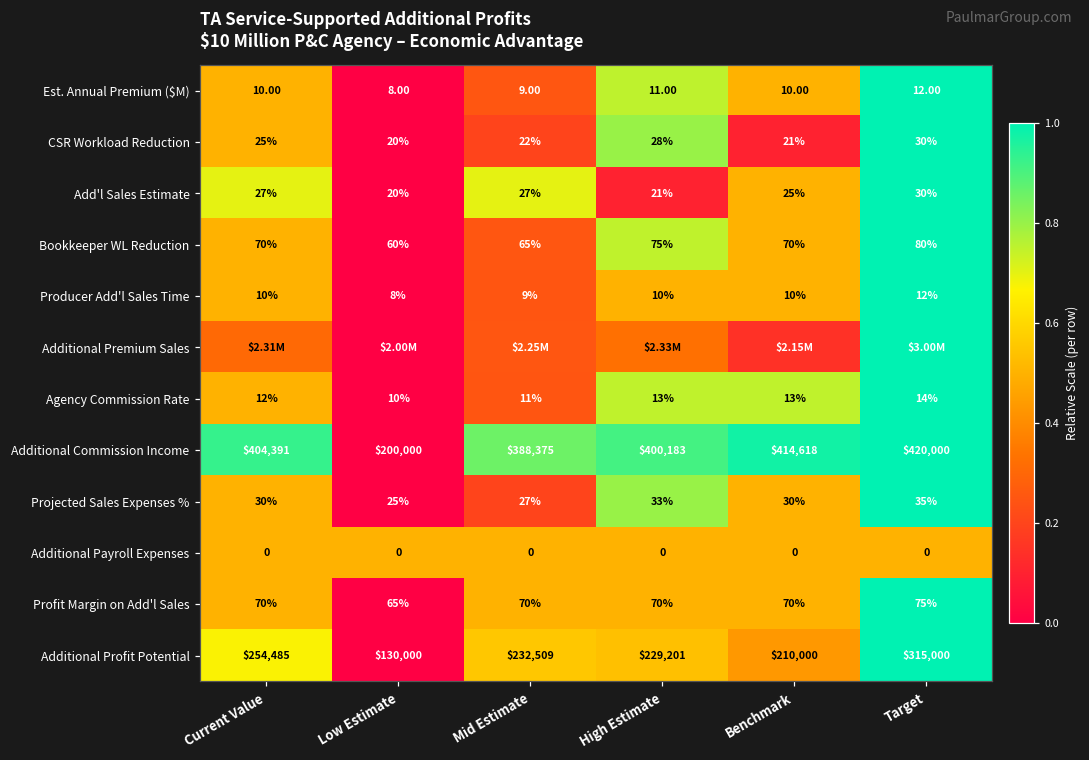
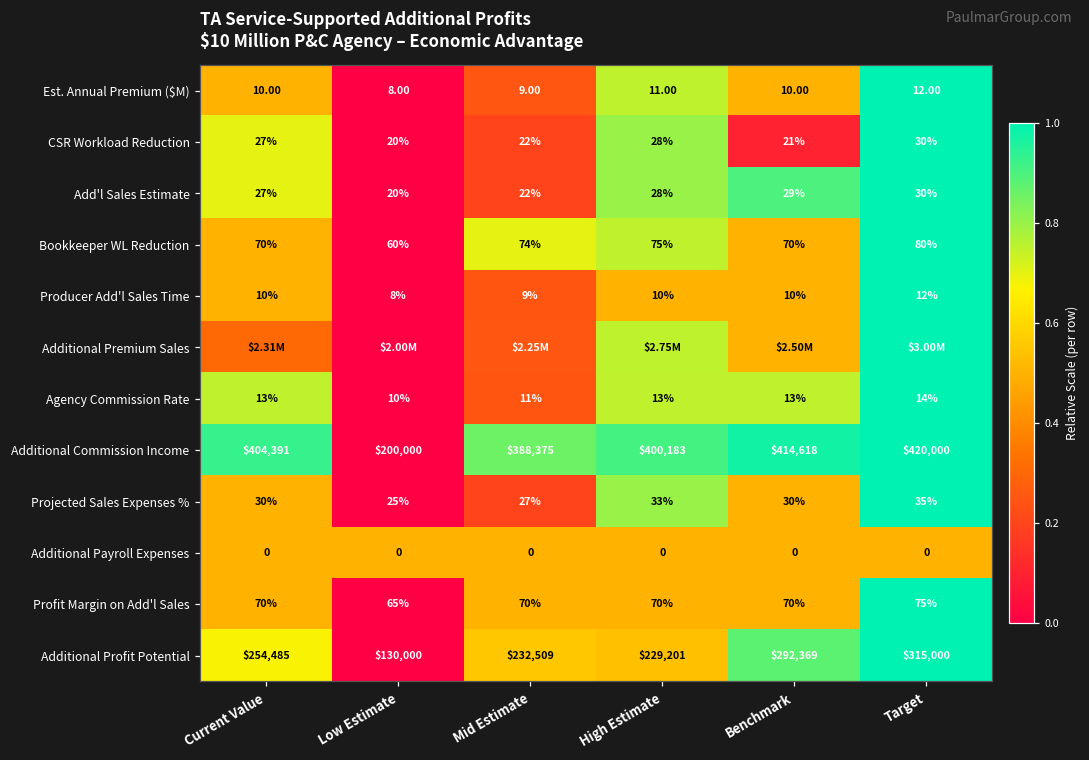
  {
    "Est. Annual Premium ($M)": {
      "Current Value": "10.00",
      "Low Estimate": "8.00",
      "Mid Estimate": "9.00",
      "High Estimate": "11.00",
      "Benchmark": "10.00",
      "Target": "12.00"
    },
    "CSR Workload Reduction": {
-     "Current Value": "25%",
+     "Current Value": "27%",
      "Low Estimate": "20%",
      "Mid Estimate": "22%",
      "High Estimate": "28%",
      "Benchmark": "21%",
      "Target": "30%"
    },
    "Add'l Sales Estimate": {
      "Current Value": "27%",
      "Low Estimate": "20%",
-     "Mid Estimate": "27%",
-     "High Estimate": "21%",
-     "Benchmark": "25%",
+     "Mid Estimate": "22%",
+     "High Estimate": "28%",
+     "Benchmark": "29%",
      "Target": "30%"
    },
    "Bookkeeper WL Reduction": {
      "Current Value": "70%",
      "Low Estimate": "60%",
-     "Mid Estimate": "65%",
+     "Mid Estimate": "74%",
      "High Estimate": "75%",
      "Benchmark": "70%",
      "Target": "80%"
    },
    "Producer Add'l Sales Time": {
      "Current Value": "10%",
      "Low Estimate": "8%",
      "Mid Estimate": "9%",
      "High Estimate": "10%",
      "Benchmark": "10%",
      "Target": "12%"
    },
    "Additional Premium Sales": {
      "Current Value": "$2.31M",
      "Low Estimate": "$2.00M",
      "Mid Estimate": "$2.25M",
-     "High Estimate": "$2.33M",
-     "Benchmark": "$2.15M",
+     "High Estimate": "$2.75M",
+     "Benchmark": "$2.50M",
      "Target": "$3.00M"
    },
    "Agency Commission Rate": {
-     "Current Value": "12%",
+     "Current Value": "13%",
      "Low Estimate": "10%",
      "Mid Estimate": "11%",
      "High Estimate": "13%",
      "Benchmark": "13%",
      "Target": "14%"
    },
    "Additional Commission Income": {
      "Current Value": "$404,391",
      "Low Estimate": "$200,000",
      "Mid Estimate": "$388,375",
      "High Estimate": "$400,183",
      "Benchmark": "$414,618",
      "Target": "$420,000"
    },
    "Projected Sales Expenses %": {
      "Current Value": "30%",
      "Low Estimate": "25%",
      "Mid Estimate": "27%",
      "High Estimate": "33%",
      "Benchmark": "30%",
      "Target": "35%"
    },
    "Additional Payroll Expenses": {
      "Current Value": "0",
      "Low Estimate": "0",
      "Mid Estimate": "0",
      "High Estimate": "0",
      "Benchmark": "0",
      "Target": "0"
    },
    "Profit Margin on Add'l Sales": {
      "Current Value": "70%",
      "Low Estimate": "65%",
      "Mid Estimate": "70%",
      "High Estimate": "70%",
      "Benchmark": "70%",
      "Target": "75%"
    },
    "Additional Profit Potential": {
      "Current Value": "$254,485",
      "Low Estimate": "$130,000",
      "Mid Estimate": "$232,509",
      "High Estimate": "$229,201",
-     "Benchmark": "$210,000",
+     "Benchmark": "$292,369",
      "Target": "$315,000"
    }
  }
